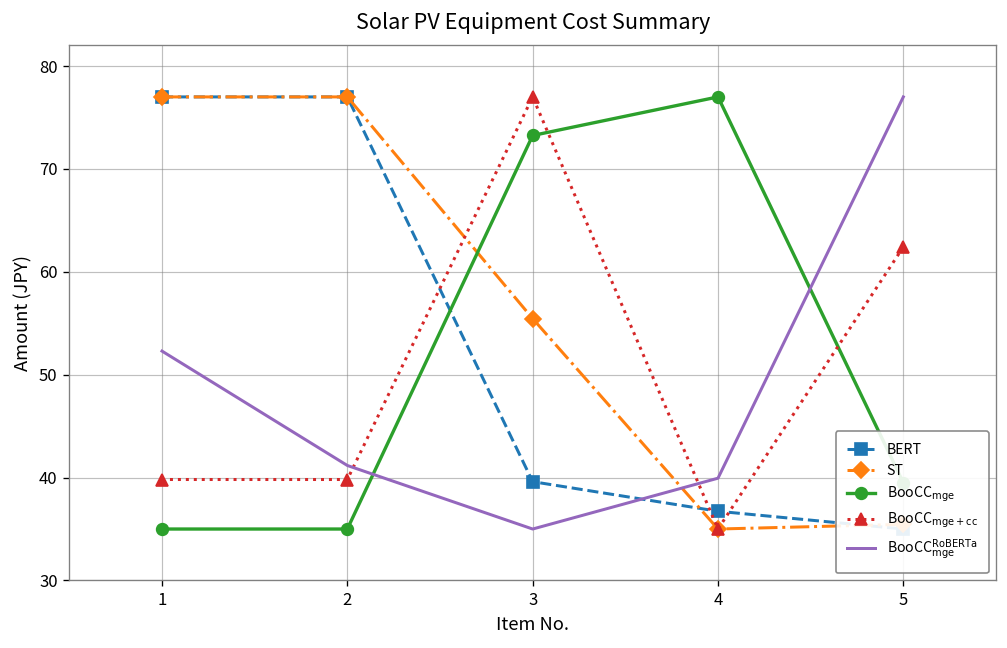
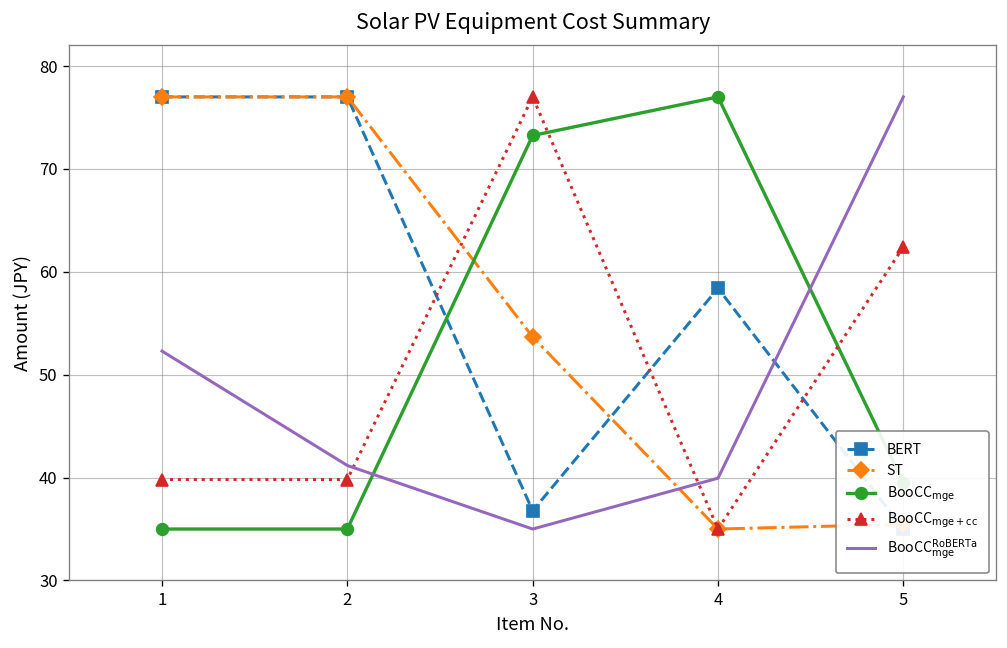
  {
    "BERT": {
-     "3": 40,
-     "4": 37
+     "3": 37,
+     "4": 58
    },
    "ST": {
-     "3": 55
+     "3": 54
    }
  }
